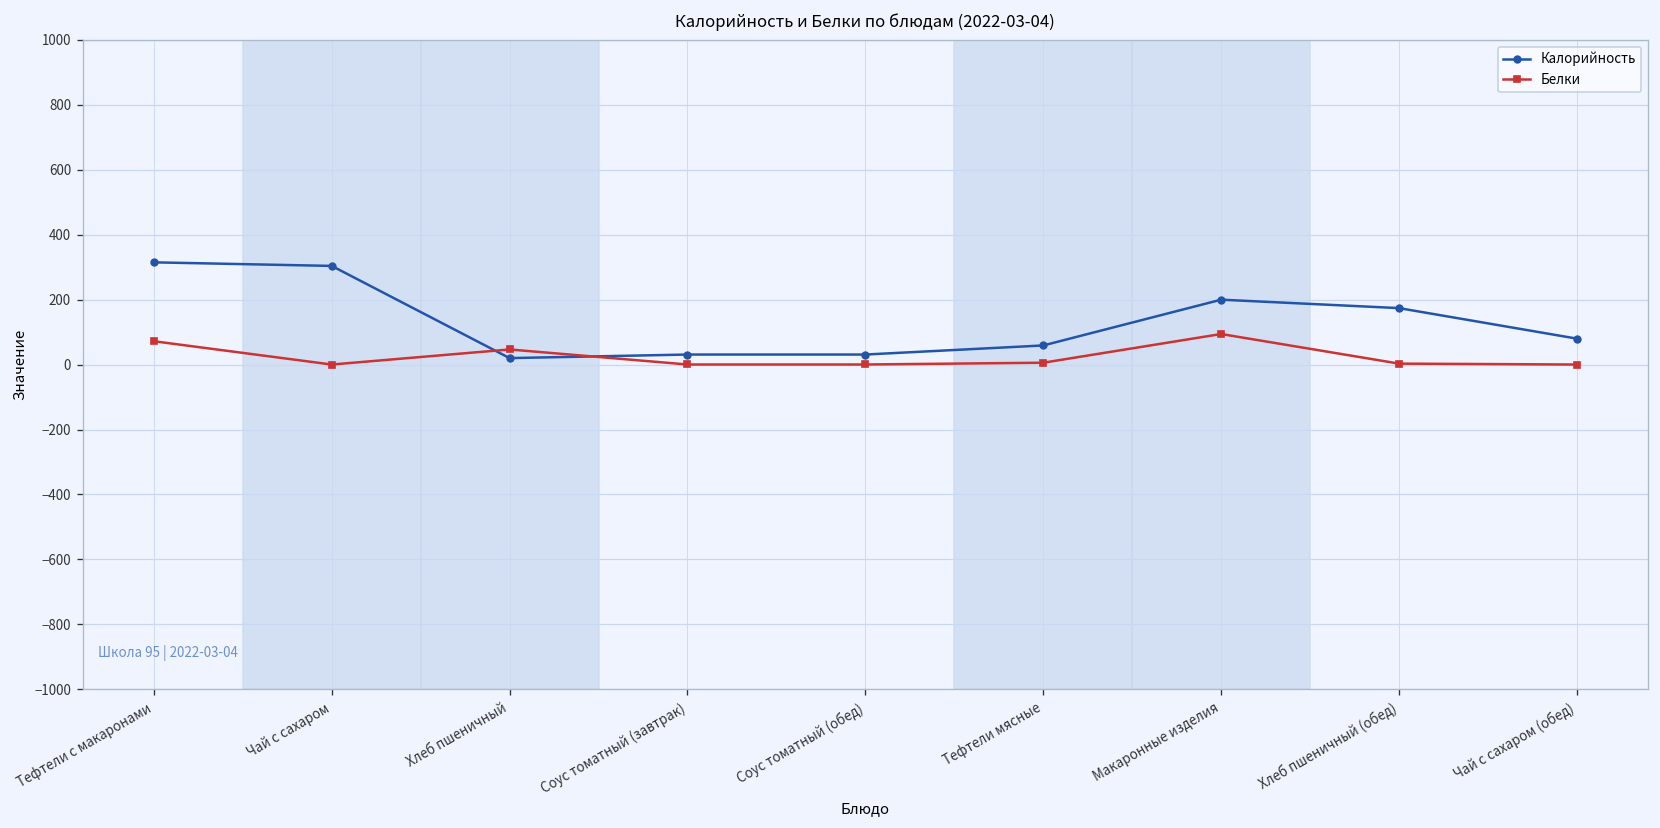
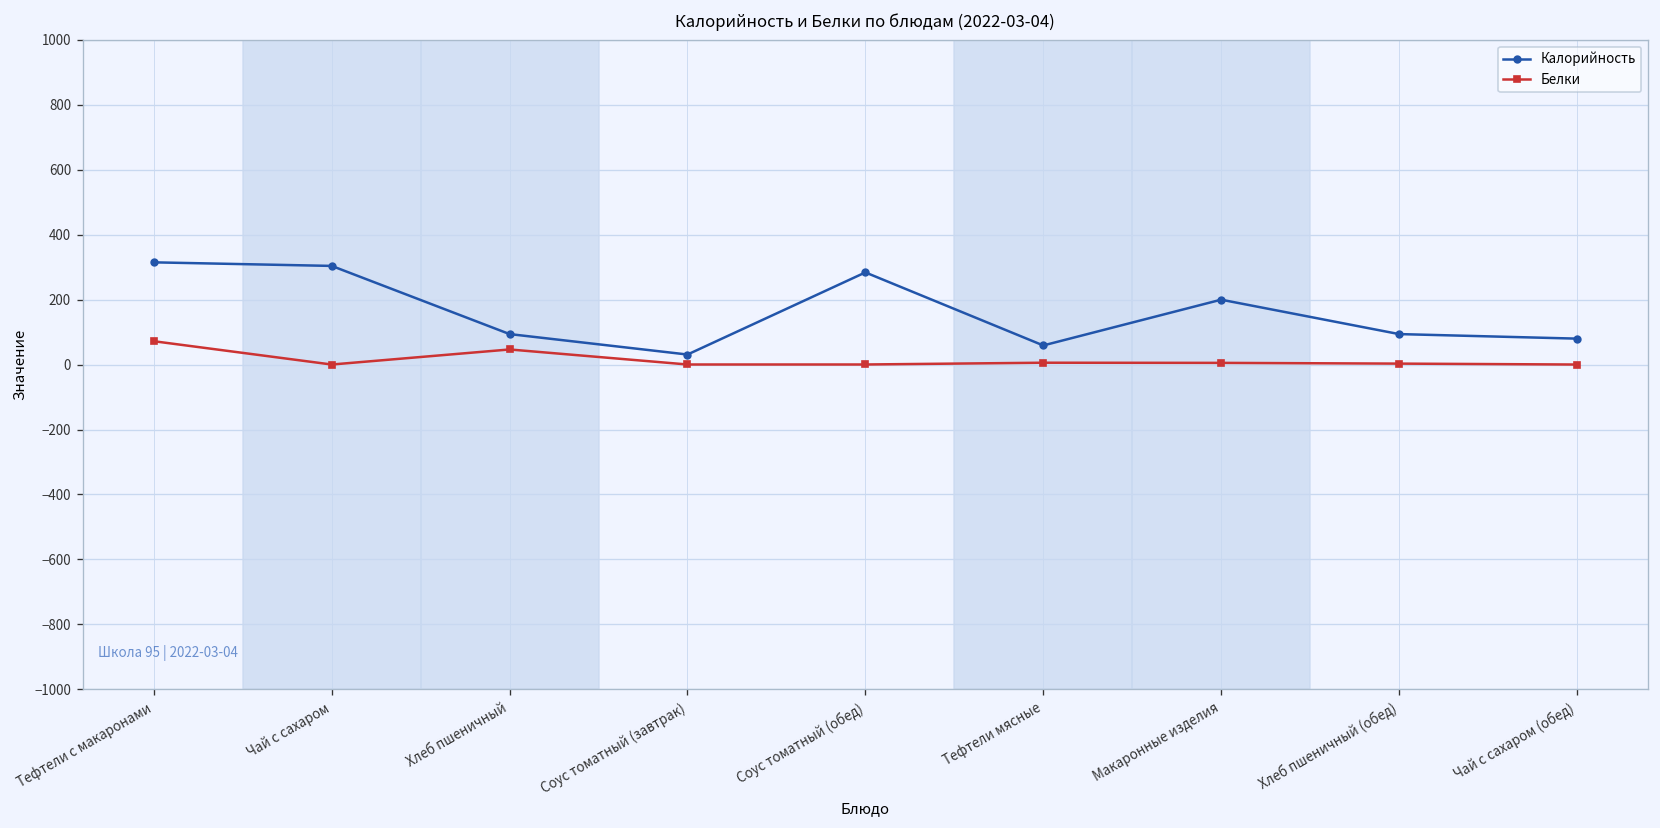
  {
    "Калорийность": {
      "Тефтели с макаронами": 320,
      "Чай с сахаром": 300,
-     "Хлеб пшеничный": 20,
+     "Хлеб пшеничный": 90,
      "Соус томатный (завтрак)": 30,
-     "Соус томатный (обед)": 30,
+     "Соус томатный (обед)": 280,
      "Тефтели мясные": 60,
      "Макаронные изделия": 200,
-     "Хлеб пшеничный (обед)": 170,
+     "Хлеб пшеничный (обед)": 90,
      "Чай с сахаром (обед)": 80
    },
    "Белки": {
      "Тефтели с макаронами": 70,
      "Чай с сахаром": 0,
      "Хлеб пшеничный": 50,
      "Соус томатный (завтрак)": 0,
      "Соус томатный (обед)": 0,
      "Тефтели мясные": 10,
-     "Макаронные изделия": 90,
+     "Макаронные изделия": 10,
      "Хлеб пшеничный (обед)": 0,
      "Чай с сахаром (обед)": 0
    }
  }
